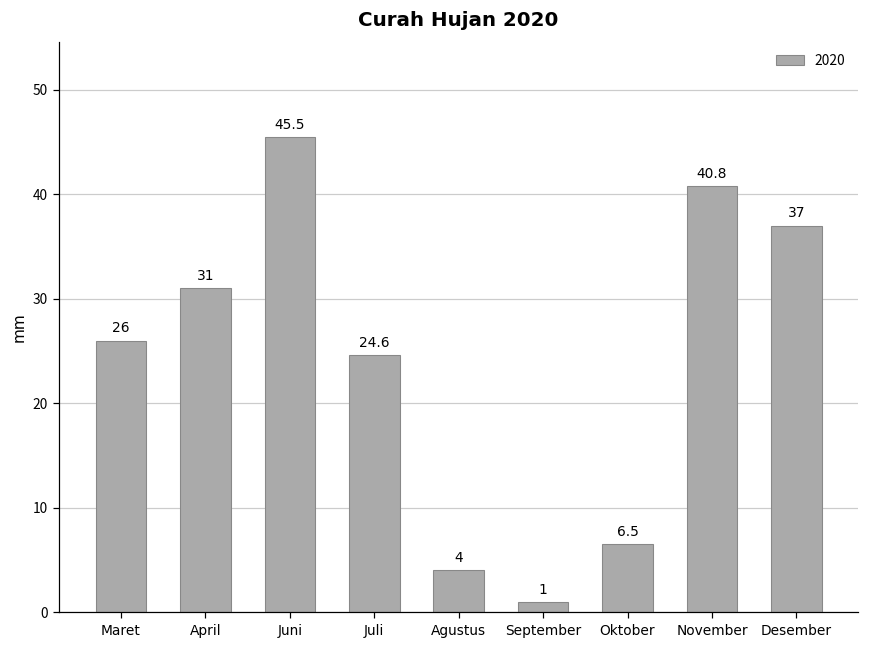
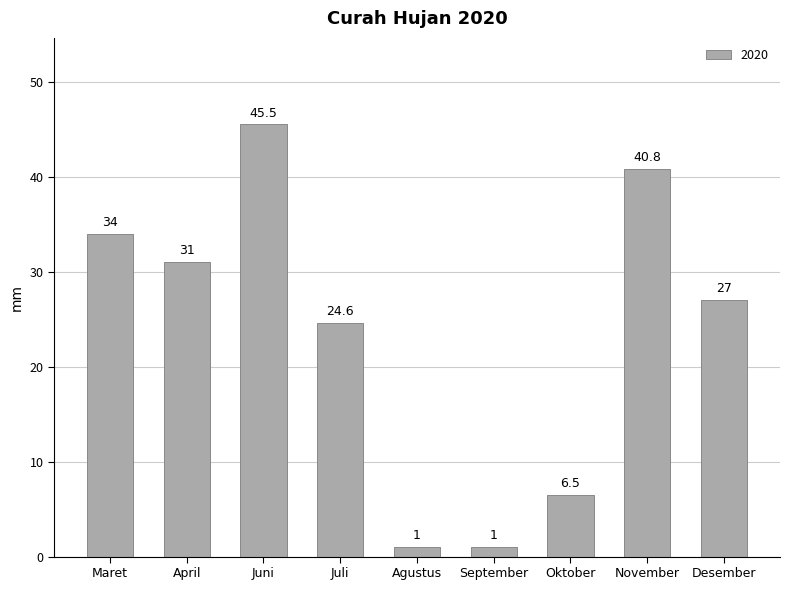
  {
-   "Maret": 26,
+   "Maret": 34,
    "April": 31,
    "Juni": 45.5,
    "Juli": 24.6,
-   "Agustus": 4,
+   "Agustus": 1,
    "September": 1,
    "Oktober": 6.5,
    "November": 40.8,
-   "Desember": 37
+   "Desember": 27
  }
